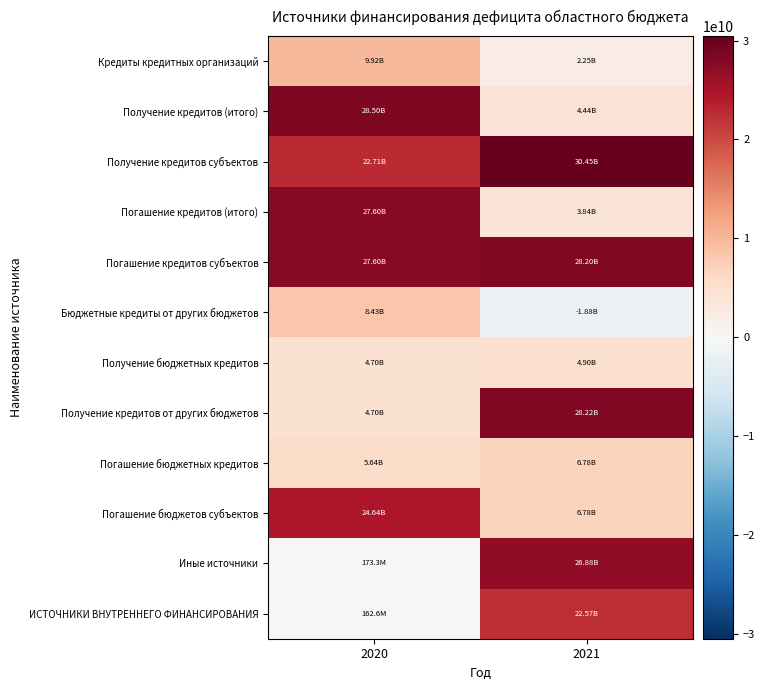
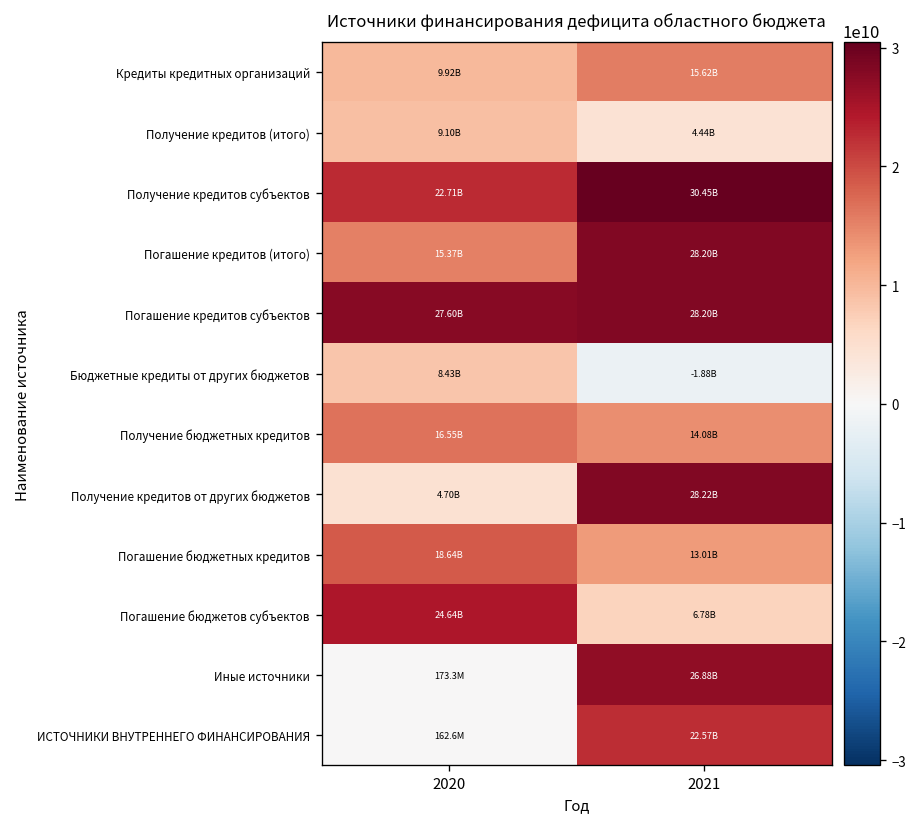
  {
    "Кредиты кредитных организаций": {
      "2020": "9.92B",
-     "2021": "2.25B"
+     "2021": "15.62B"
    },
    "Получение кредитов (итого)": {
-     "2020": "28.50B",
+     "2020": "9.10B",
      "2021": "4.44B"
    },
    "Получение кредитов субъектов": {
      "2020": "22.71B",
      "2021": "30.45B"
    },
    "Погашение кредитов (итого)": {
-     "2020": "27.60B",
-     "2021": "3.84B"
+     "2020": "15.37B",
+     "2021": "28.20B"
    },
    "Погашение кредитов субъектов": {
      "2020": "27.60B",
      "2021": "28.20B"
    },
    "Бюджетные кредиты от других бюджетов": {
      "2020": "8.43B",
      "2021": "-1.88B"
    },
    "Получение бюджетных кредитов": {
-     "2020": "4.70B",
-     "2021": "4.90B"
+     "2020": "16.55B",
+     "2021": "14.08B"
    },
    "Получение кредитов от других бюджетов": {
      "2020": "4.70B",
      "2021": "28.22B"
    },
    "Погашение бюджетных кредитов": {
-     "2020": "5.64B",
-     "2021": "6.78B"
+     "2020": "18.64B",
+     "2021": "13.01B"
    },
    "Погашение бюджетов субъектов": {
      "2020": "24.64B",
      "2021": "6.78B"
    },
    "Иные источники": {
      "2020": "173.3M",
      "2021": "26.88B"
    },
    "ИСТОЧНИКИ ВНУТРЕННЕГО ФИНАНСИРОВАНИЯ": {
      "2020": "162.6M",
      "2021": "22.57B"
    }
  }
